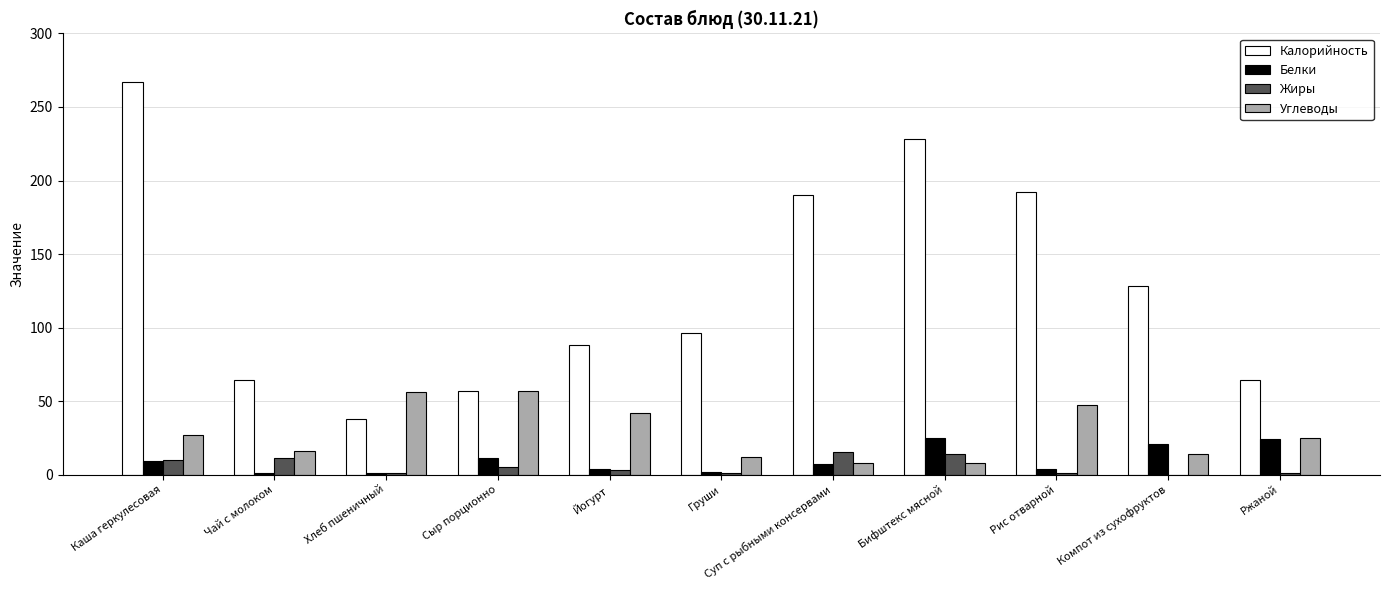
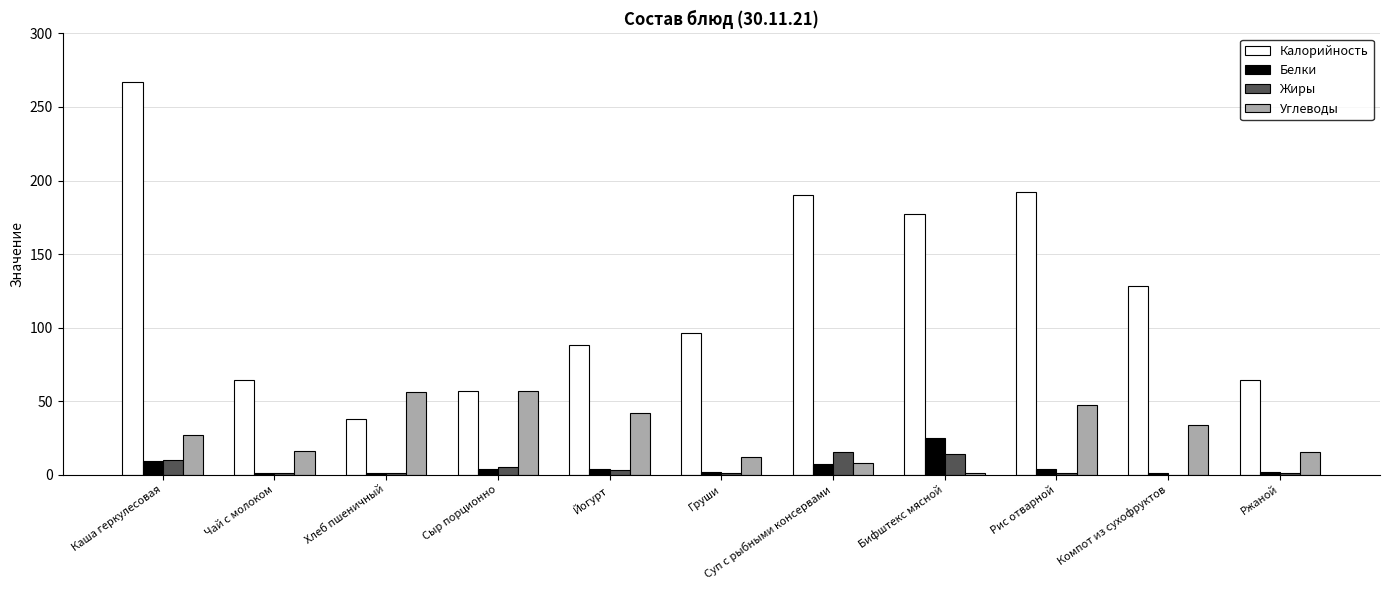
  {
    "Калорийность": {
      "Каша геркулесовая": 267,
      "Чай с молоком": 64,
      "Хлеб пшеничный": 38,
      "Сыр порционно": 57,
      "Йогурт": 88,
      "Груши": 96,
      "Суп с рыбными консервами": 190,
-     "Бифштекс мясной": 228,
+     "Бифштекс мясной": 177,
      "Рис отварной": 192,
      "Компот из сухофруктов": 128,
      "Ржаной": 64
    },
    "Белки": {
      "Каша геркулесовая": 9,
-     "Сыр порционно": 11,
+     "Сыр порционно": 4,
      "Йогурт": 4,
      "Груши": 2,
      "Суп с рыбными консервами": 7,
      "Бифштекс мясной": 25,
      "Рис отварной": 4,
-     "Компот из сухофруктов": 21,
-     "Ржаной": 24
+     "Компот из сухофруктов": 1,
+     "Ржаной": 2
    },
    "Жиры": {
      "Каша геркулесовая": 10,
-     "Чай с молоком": 11,
+     "Чай с молоком": 1,
      "Сыр порционно": 5,
      "Йогурт": 3,
      "Суп с рыбными консервами": 15,
      "Бифштекс мясной": 14,
      "Компот из сухофруктов": 0
    },
    "Углеводы": {
      "Каша геркулесовая": 27,
      "Чай с молоком": 16,
      "Хлеб пшеничный": 56,
      "Сыр порционно": 57,
      "Йогурт": 42,
      "Груши": 12,
      "Суп с рыбными консервами": 8,
-     "Бифштекс мясной": 8,
+     "Бифштекс мясной": 1,
      "Рис отварной": 47,
-     "Компот из сухофруктов": 14,
-     "Ржаной": 25
+     "Компот из сухофруктов": 34,
+     "Ржаной": 15
    }
  }
